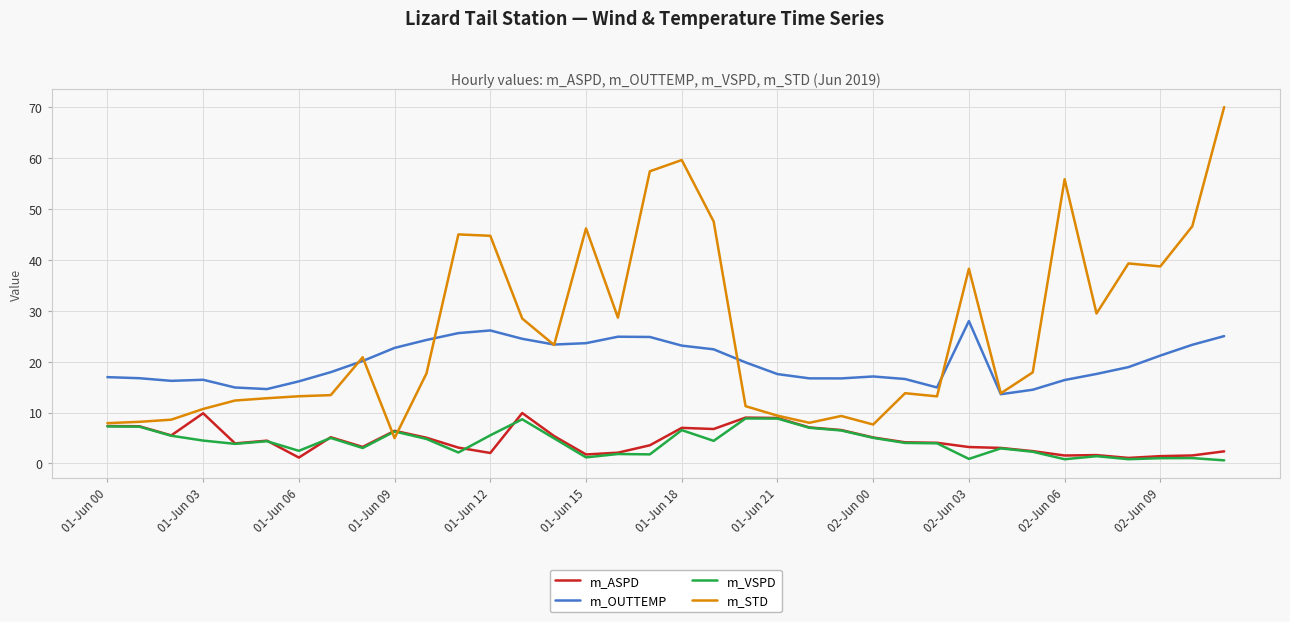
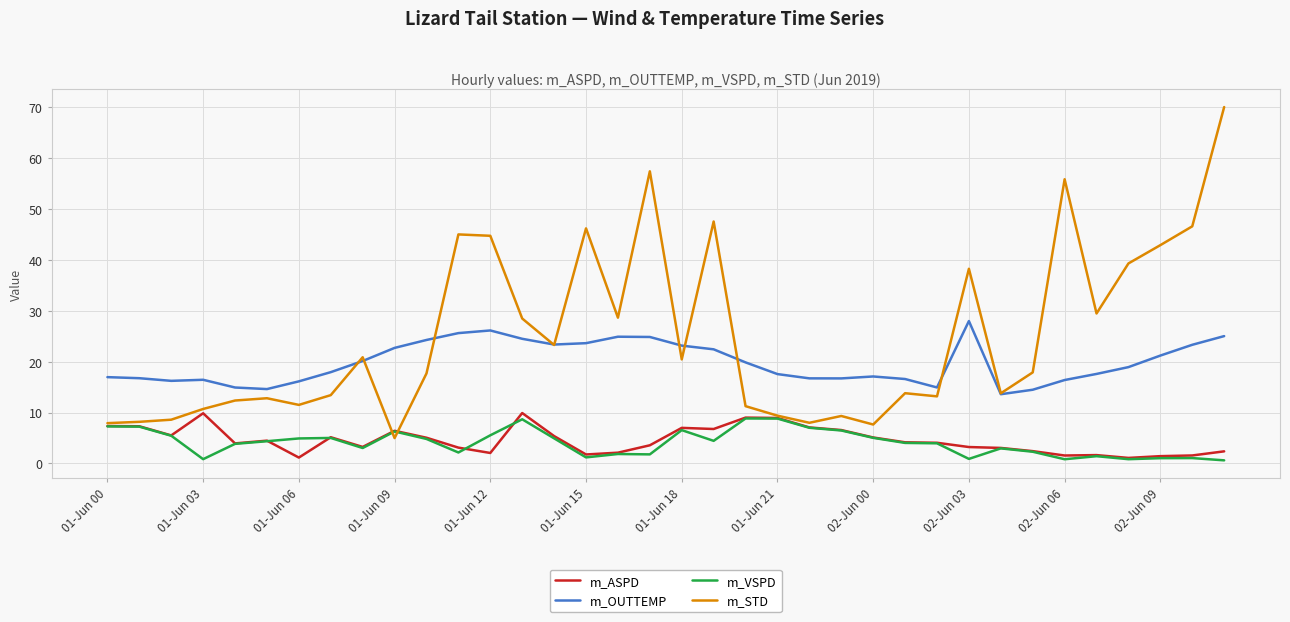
  {
    "m_ASPD": {
      "01-Jun 03": 10,
      "01-Jun 06": 1,
      "01-Jun 12": 2,
      "01-Jun 15": 2,
      "02-Jun 03": 3,
      "02-Jun 06": 2
    },
    "m_OUTTEMP": {
      "01-Jun 00": 17,
      "01-Jun 03": 16,
      "01-Jun 06": 16,
      "01-Jun 09": 23,
      "01-Jun 12": 26,
      "01-Jun 15": 24,
      "01-Jun 18": 23,
      "01-Jun 21": 18,
      "02-Jun 00": 17,
      "02-Jun 03": 28,
      "02-Jun 06": 16,
      "02-Jun 09": 21
    },
    "m_VSPD": {
-     "01-Jun 03": 4,
-     "01-Jun 06": 2,
+     "01-Jun 03": 1,
+     "01-Jun 06": 5,
      "01-Jun 12": 6,
      "01-Jun 15": 1,
      "02-Jun 03": 1,
      "02-Jun 06": 1
    },
    "m_STD": {
      "01-Jun 00": 8,
      "01-Jun 03": 11,
-     "01-Jun 06": 13,
+     "01-Jun 06": 12,
      "01-Jun 09": 5,
      "01-Jun 12": 45,
      "01-Jun 15": 46,
-     "01-Jun 18": 60,
+     "01-Jun 18": 20,
      "02-Jun 00": 8,
      "02-Jun 03": 38,
      "02-Jun 06": 56,
-     "02-Jun 09": 39
+     "02-Jun 09": 43
    }
  }
